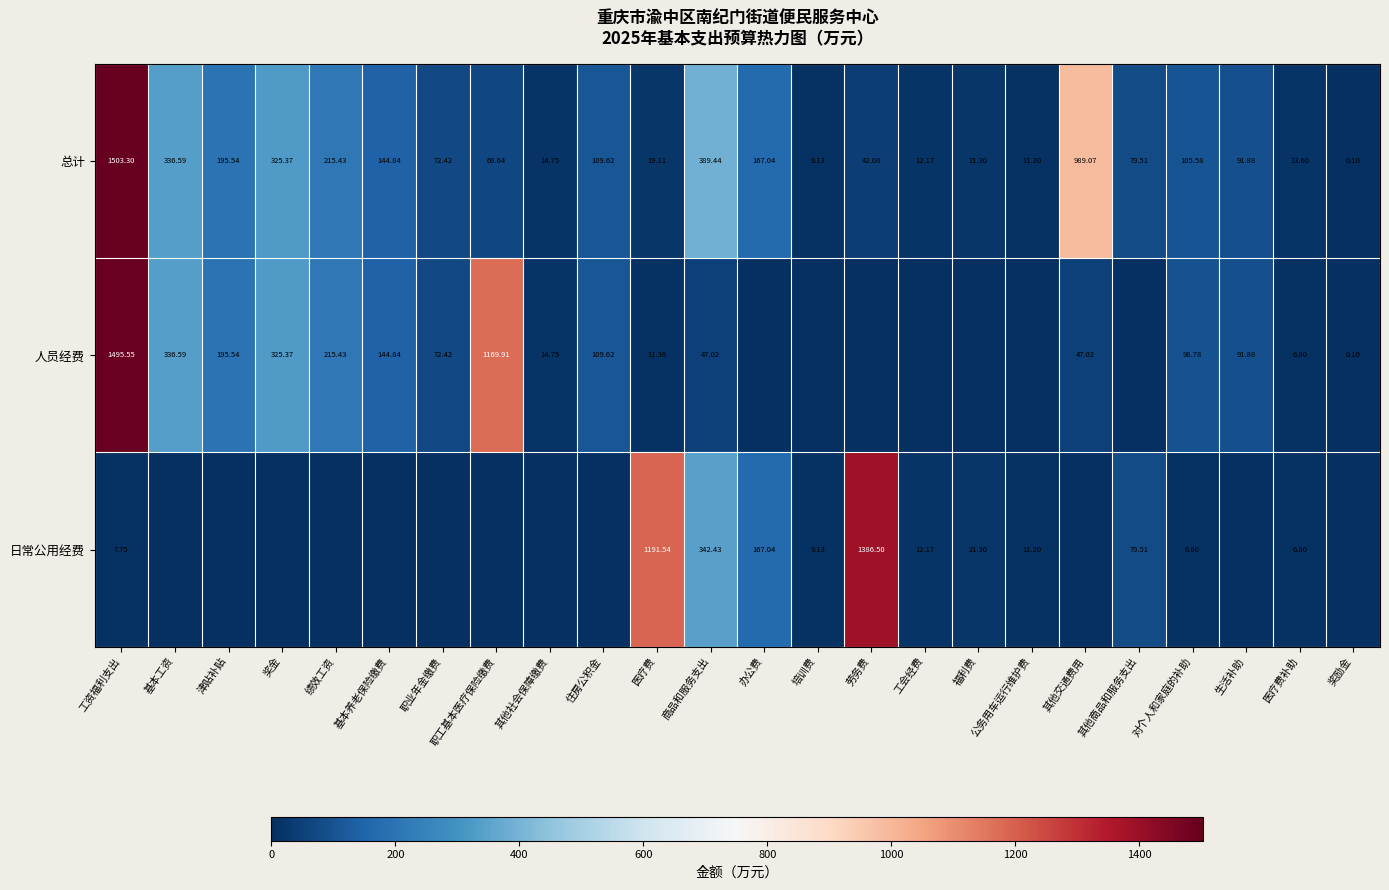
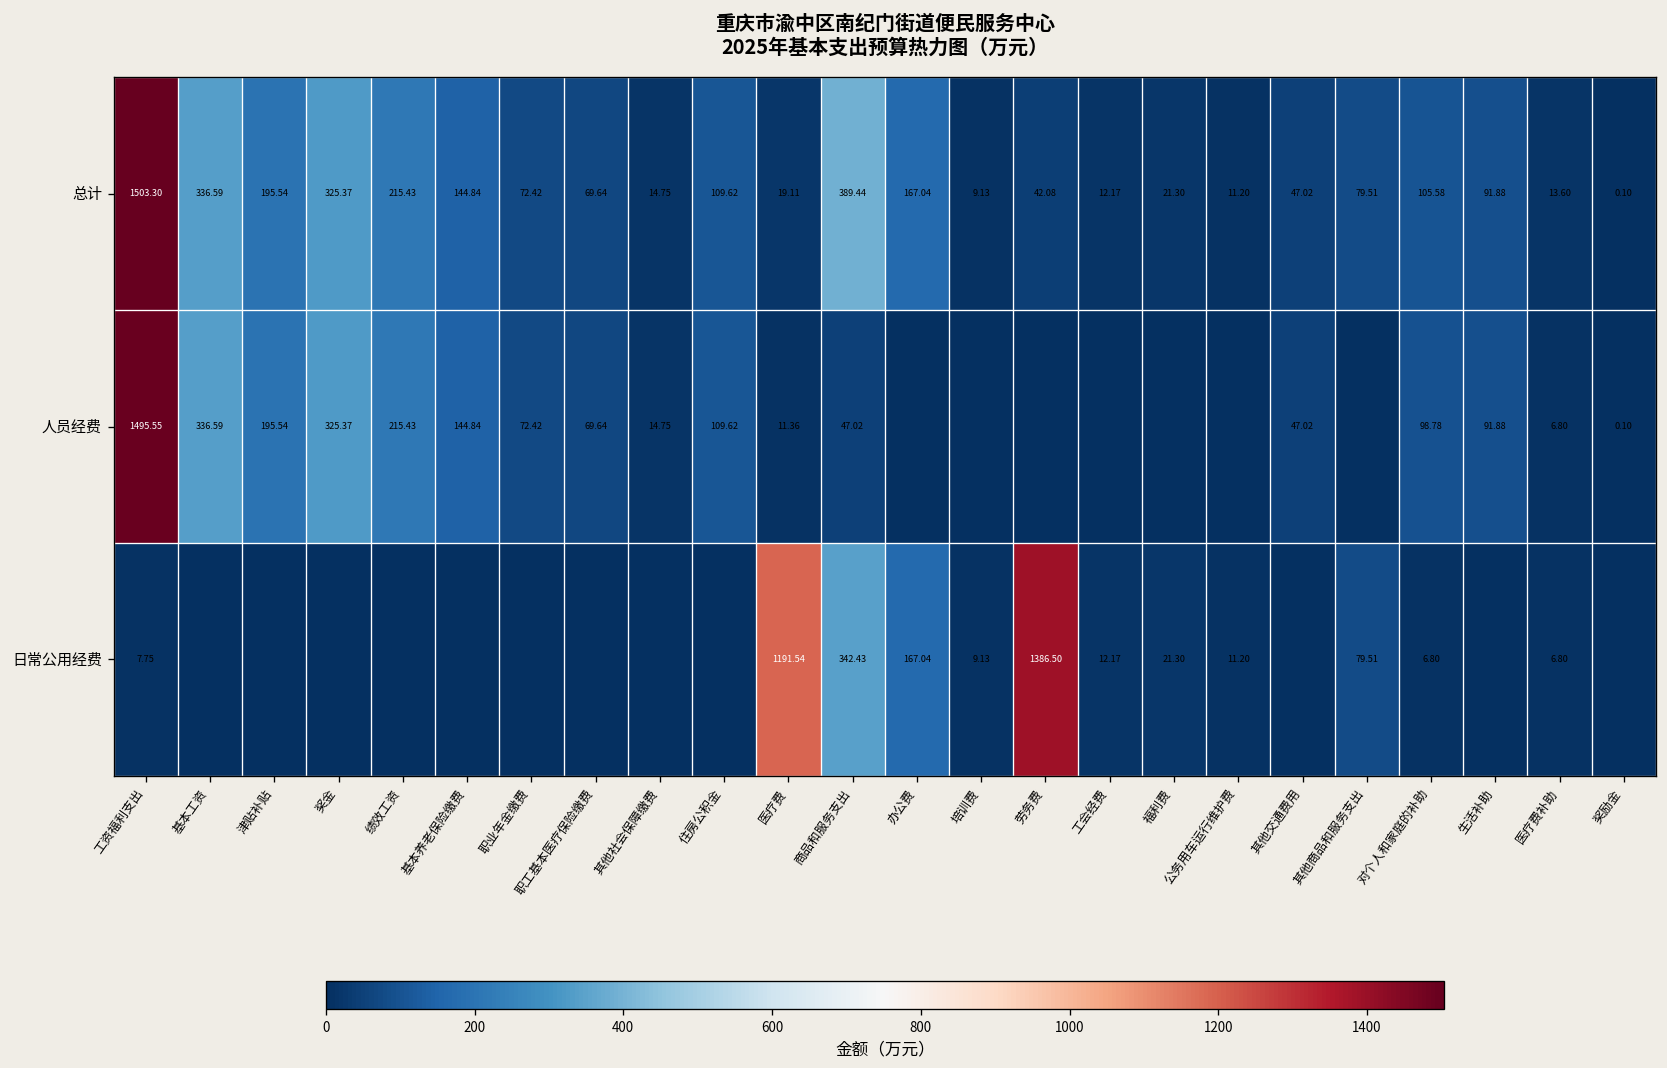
  {
    "总计": {
      "工资福利支出": 1503.30,
      "基本工资": 336.59,
      "津贴补贴": 195.54,
      "奖金": 325.37,
      "绩效工资": 215.43,
      "基本养老保险缴费": 144.84,
      "职业年金缴费": 72.42,
      "职工基本医疗保险缴费": 69.64,
      "其他社会保障缴费": 14.75,
      "住房公积金": 109.62,
      "医疗费": 19.11,
      "商品和服务支出": 389.44,
      "办公费": 167.04,
      "培训费": 9.13,
      "劳务费": 42.08,
      "工会经费": 12.17,
      "福利费": 21.30,
      "公务用车运行维护费": 11.20,
-     "其他交通费用": 989.07,
+     "其他交通费用": 47.02,
      "其他商品和服务支出": 79.51,
      "对个人和家庭的补助": 105.58,
      "生活补助": 91.88,
      "医疗费补助": 13.60,
      "奖励金": 0.10
    },
    "人员经费": {
      "工资福利支出": 1495.55,
      "基本工资": 336.59,
      "津贴补贴": 195.54,
      "奖金": 325.37,
      "绩效工资": 215.43,
      "基本养老保险缴费": 144.84,
      "职业年金缴费": 72.42,
-     "职工基本医疗保险缴费": 1169.91,
+     "职工基本医疗保险缴费": 69.64,
      "其他社会保障缴费": 14.75,
      "住房公积金": 109.62,
      "医疗费": 11.36,
      "商品和服务支出": 47.02,
      "其他交通费用": 47.02,
      "对个人和家庭的补助": 98.78,
      "生活补助": 91.88,
      "医疗费补助": 6.80,
      "奖励金": 0.10
    },
    "日常公用经费": {
      "工资福利支出": 7.75,
      "医疗费": 1191.54,
      "商品和服务支出": 342.43,
      "办公费": 167.04,
      "培训费": 9.13,
      "劳务费": 1386.50,
      "工会经费": 12.17,
      "福利费": 21.30,
      "公务用车运行维护费": 11.20,
      "其他商品和服务支出": 79.51,
      "对个人和家庭的补助": 6.80,
      "医疗费补助": 6.80
    }
  }
